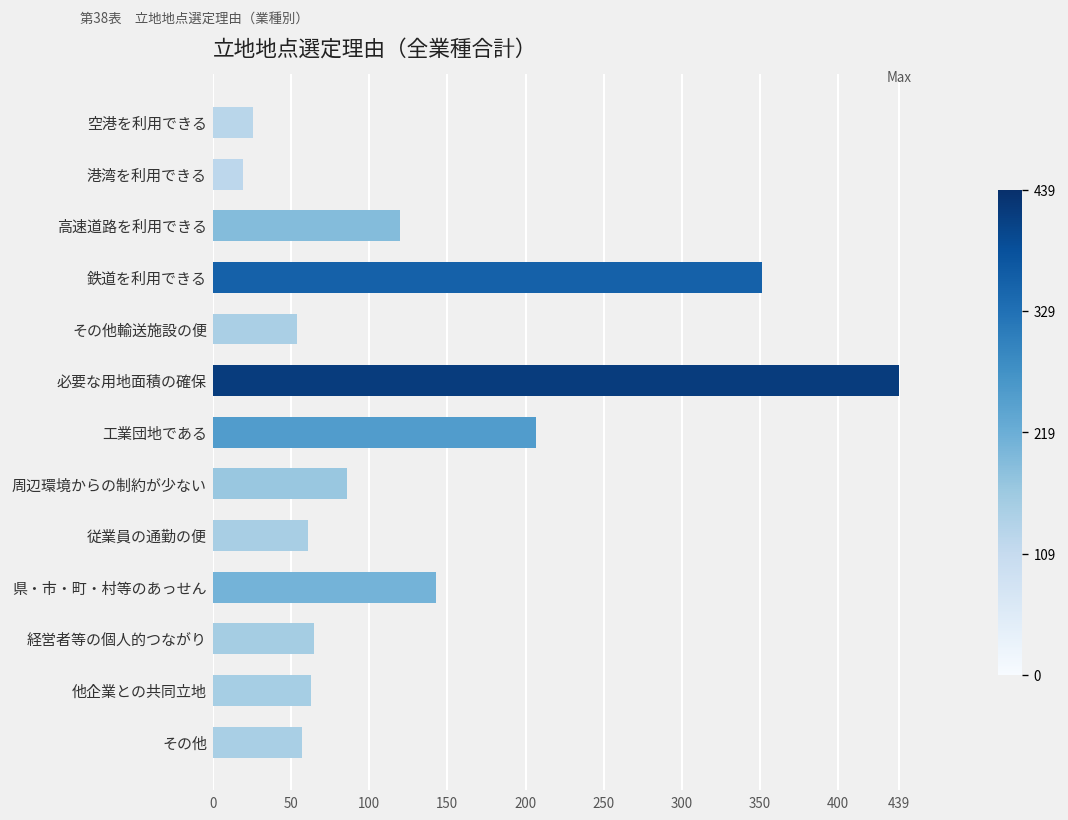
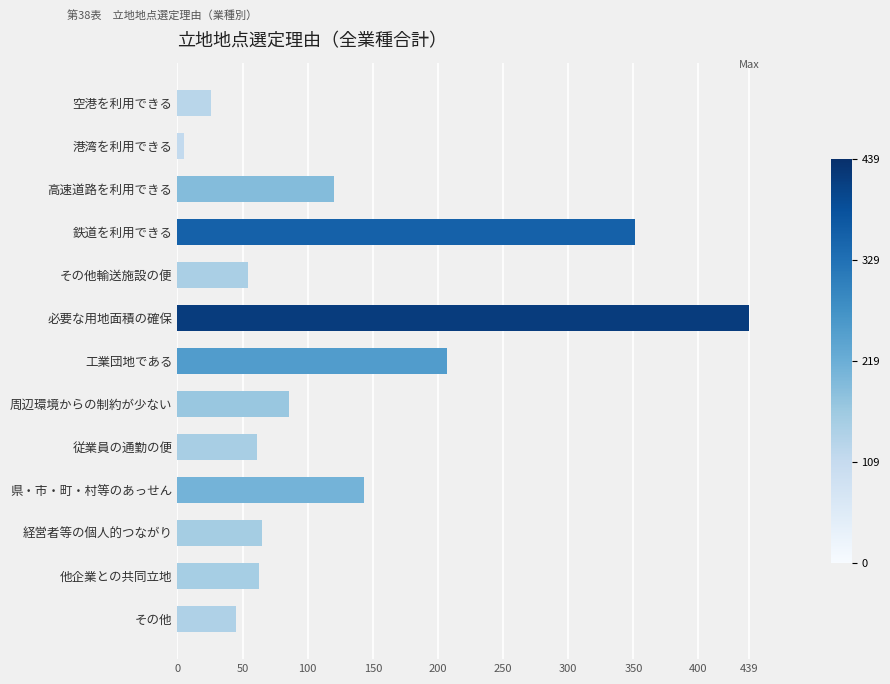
  {
    "空港を利用できる": 26,
-   "港湾を利用できる": 19,
+   "港湾を利用できる": 5,
    "高速道路を利用できる": 120,
    "鉄道を利用できる": 351,
    "その他輸送施設の便": 54,
    "必要な用地面積の確保": 439,
    "工業団地である": 207,
    "周辺環境からの制約が少ない": 86,
    "従業員の通勤の便": 61,
    "県・市・町・村等のあっせん": 143,
    "経営者等の個人的つながり": 65,
    "他企業との共同立地": 63,
-   "その他": 57
+   "その他": 45
  }
